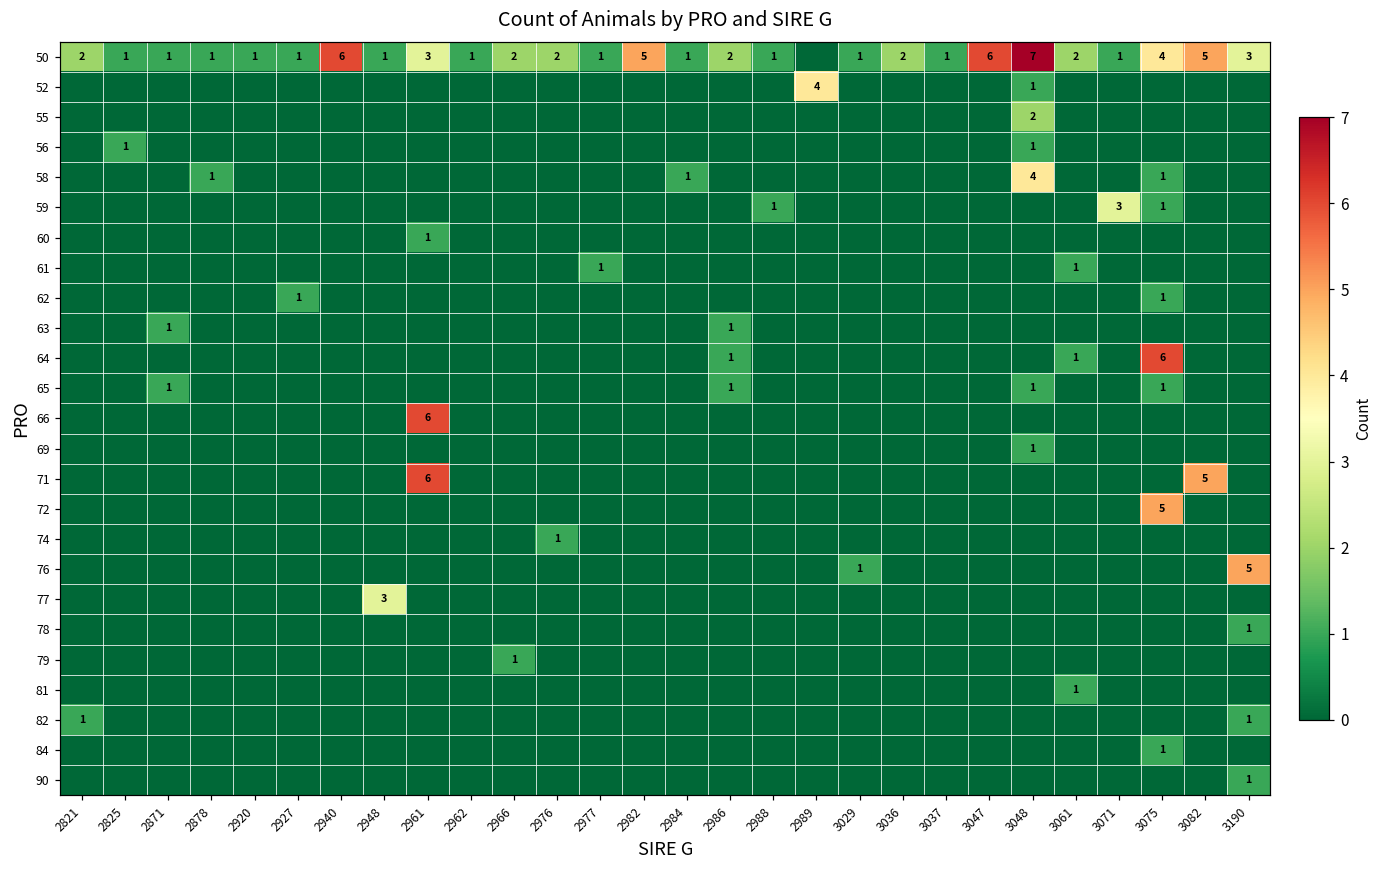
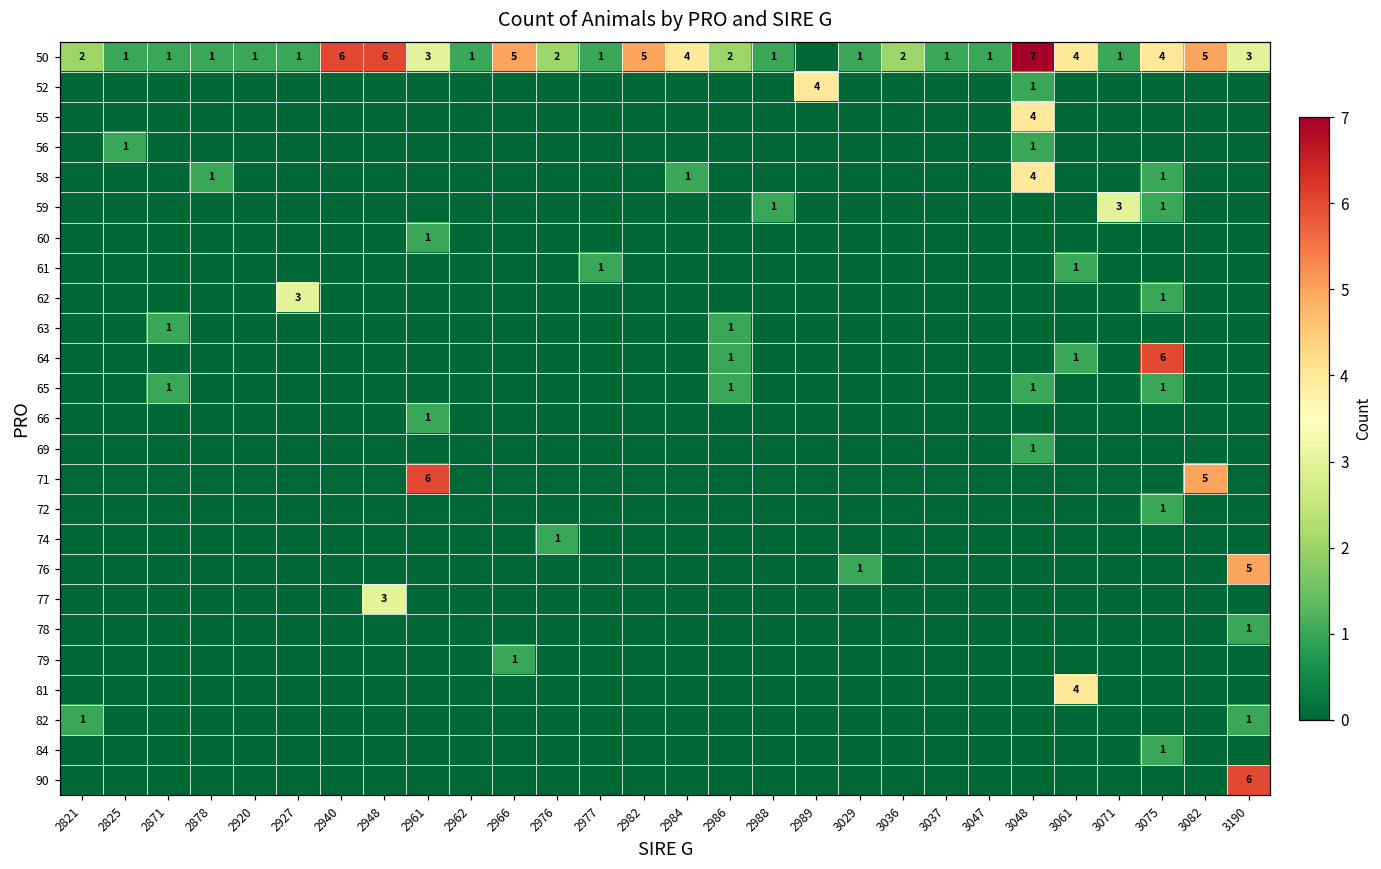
  {
    "50": {
      "2821": 2,
      "2825": 1,
      "2871": 1,
      "2878": 1,
      "2920": 1,
      "2927": 1,
      "2940": 6,
-     "2948": 1,
+     "2948": 6,
      "2961": 3,
      "2962": 1,
-     "2966": 2,
+     "2966": 5,
      "2976": 2,
      "2977": 1,
      "2982": 5,
-     "2984": 1,
+     "2984": 4,
      "2986": 2,
      "2988": 1,
      "3029": 1,
      "3036": 2,
      "3037": 1,
-     "3047": 6,
+     "3047": 1,
      "3048": 7,
-     "3061": 2,
+     "3061": 4,
      "3071": 1,
      "3075": 4,
      "3082": 5,
      "3190": 3
    },
    "52": {
      "2989": 4,
      "3048": 1
    },
    "55": {
-     "3048": 2
+     "3048": 4
    },
    "56": {
      "2825": 1,
      "3048": 1
    },
    "58": {
      "2878": 1,
      "2984": 1,
      "3048": 4,
      "3075": 1
    },
    "59": {
      "2988": 1,
      "3071": 3,
      "3075": 1
    },
    "60": {
      "2961": 1
    },
    "61": {
      "2977": 1,
      "3061": 1
    },
    "62": {
-     "2927": 1,
+     "2927": 3,
      "3075": 1
    },
    "63": {
      "2871": 1,
      "2986": 1
    },
    "64": {
      "2986": 1,
      "3061": 1,
      "3075": 6
    },
    "65": {
      "2871": 1,
      "2986": 1,
      "3048": 1,
      "3075": 1
    },
    "66": {
-     "2961": 6
+     "2961": 1
    },
    "69": {
      "3048": 1
    },
    "71": {
      "2961": 6,
      "3082": 5
    },
    "72": {
-     "3075": 5
+     "3075": 1
    },
    "74": {
      "2976": 1
    },
    "76": {
      "3029": 1,
      "3190": 5
    },
    "77": {
      "2948": 3
    },
    "78": {
      "3190": 1
    },
    "79": {
      "2966": 1
    },
    "81": {
-     "3061": 1
+     "3061": 4
    },
    "82": {
      "2821": 1,
      "3190": 1
    },
    "84": {
      "3075": 1
    },
    "90": {
-     "3190": 1
+     "3190": 6
    }
  }
